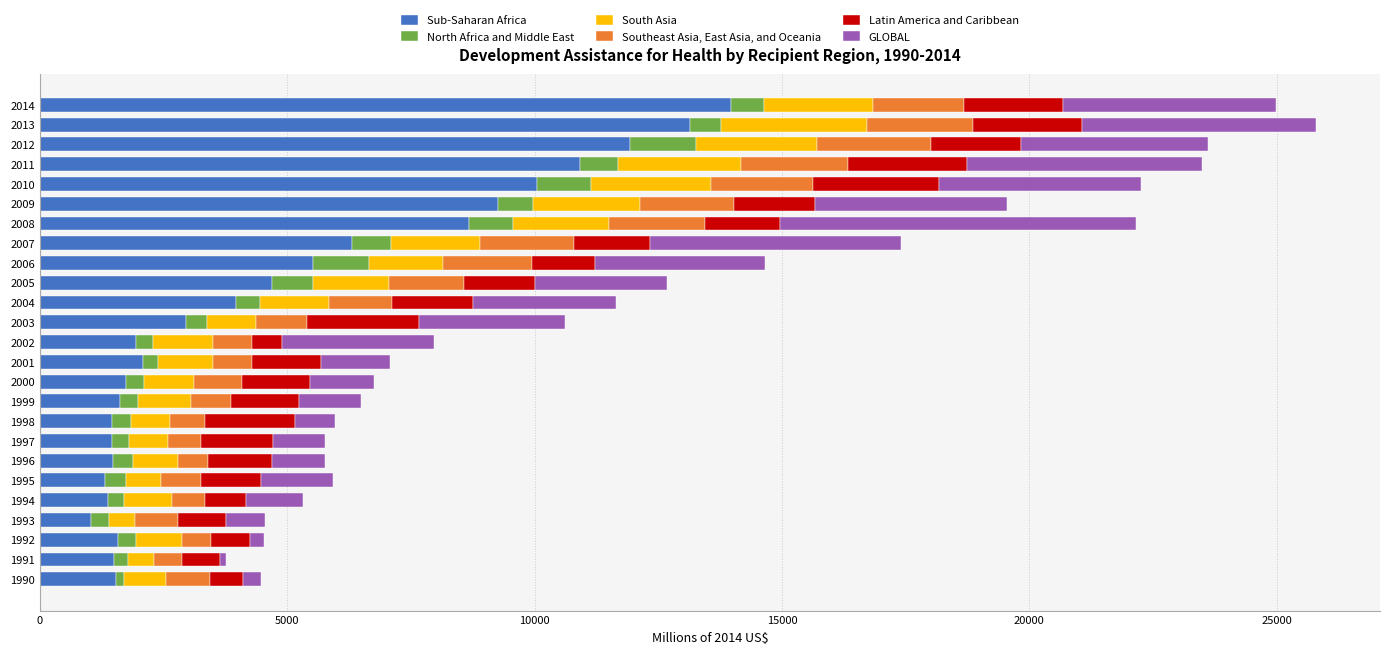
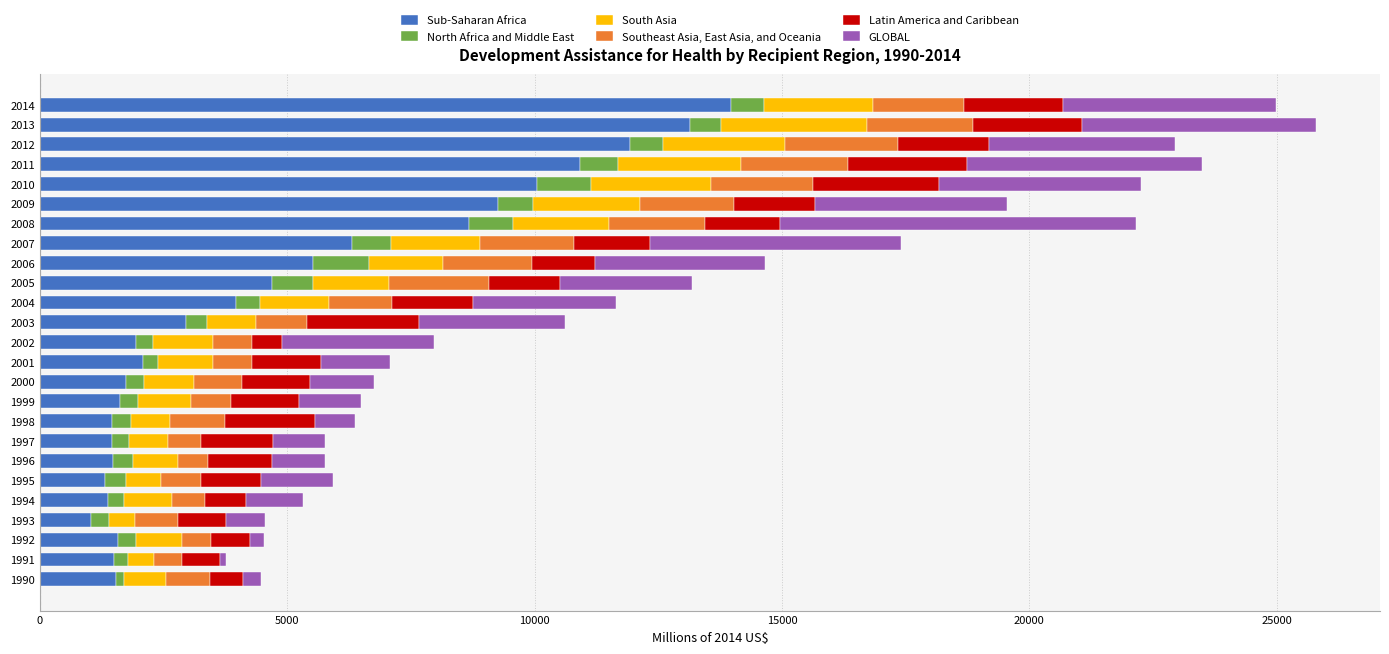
  {
    "Sub-Saharan Africa": {
      "2014": 14000,
      "2013": 13100,
      "2012": 11900,
      "2011": 10900,
      "2010": 10000,
      "2009": 9300,
      "2008": 8700,
      "2007": 6300,
      "2006": 5500,
      "2005": 4700,
      "2004": 4000,
      "2003": 3000,
      "2002": 1900,
      "2001": 2100,
      "2000": 1700,
      "1999": 1600,
      "1998": 1500,
      "1997": 1500,
      "1996": 1500,
      "1995": 1300,
      "1994": 1400,
      "1993": 1000,
      "1992": 1600,
      "1991": 1500,
      "1990": 1500
    },
    "North Africa and Middle East": {
      "2014": 700,
      "2013": 600,
-     "2012": 1300,
+     "2012": 700,
      "2011": 800,
      "2010": 1100,
      "2009": 700,
      "2008": 900,
      "2007": 800,
      "2006": 1100,
      "2005": 800,
      "2004": 500,
      "2003": 400,
      "2002": 300,
      "2001": 300,
      "2000": 400,
      "1999": 400,
      "1998": 400,
      "1997": 300,
      "1996": 400,
      "1995": 400,
      "1994": 300,
      "1993": 300,
      "1992": 400,
      "1991": 300,
      "1990": 200
    },
    "South Asia": {
      "2014": 2200,
      "2013": 2900,
      "2012": 2400,
      "2011": 2500,
      "2010": 2400,
      "2009": 2200,
      "2008": 1900,
      "2007": 1800,
      "2006": 1500,
      "2005": 1500,
      "2004": 1400,
      "2003": 1000,
      "2002": 1200,
      "2001": 1100,
      "2000": 1000,
      "1999": 1100,
      "1998": 800,
      "1997": 800,
      "1996": 900,
      "1995": 700,
      "1994": 1000,
      "1993": 500,
      "1992": 900,
      "1991": 500,
      "1990": 900
    },
    "Southeast Asia, East Asia, and Oceania": {
      "2014": 1900,
      "2013": 2100,
      "2012": 2300,
      "2011": 2200,
      "2010": 2100,
      "2009": 1900,
      "2008": 1900,
      "2007": 1900,
      "2006": 1800,
-     "2005": 1500,
+     "2005": 2000,
      "2004": 1300,
      "2003": 1000,
      "2002": 800,
      "2001": 800,
      "2000": 1000,
      "1999": 800,
-     "1998": 700,
+     "1998": 1100,
      "1997": 700,
      "1996": 600,
      "1995": 800,
      "1994": 700,
      "1993": 900,
      "1992": 600,
      "1991": 600,
      "1990": 900
    },
    "Latin America and Caribbean": {
      "2014": 2000,
      "2013": 2200,
      "2012": 1800,
      "2011": 2400,
      "2010": 2500,
      "2009": 1600,
      "2008": 1500,
      "2007": 1500,
      "2006": 1300,
      "2005": 1400,
      "2004": 1700,
      "2003": 2300,
      "2002": 600,
      "2001": 1400,
      "2000": 1400,
      "1999": 1400,
      "1998": 1800,
      "1997": 1500,
      "1996": 1300,
      "1995": 1200,
      "1994": 800,
      "1993": 1000,
      "1992": 800,
      "1991": 800,
      "1990": 700
    },
    "GLOBAL": {
      "2014": 4300,
      "2013": 4700,
      "2012": 3800,
      "2011": 4700,
      "2010": 4100,
      "2009": 3900,
      "2008": 7200,
      "2007": 5100,
      "2006": 3400,
      "2005": 2700,
      "2004": 2900,
      "2003": 3000,
      "2002": 3100,
      "2001": 1400,
      "2000": 1300,
      "1999": 1300,
      "1998": 800,
      "1997": 1000,
      "1996": 1100,
      "1995": 1500,
      "1994": 1200,
      "1993": 800,
      "1992": 300,
      "1991": 100,
      "1990": 400
    }
  }
